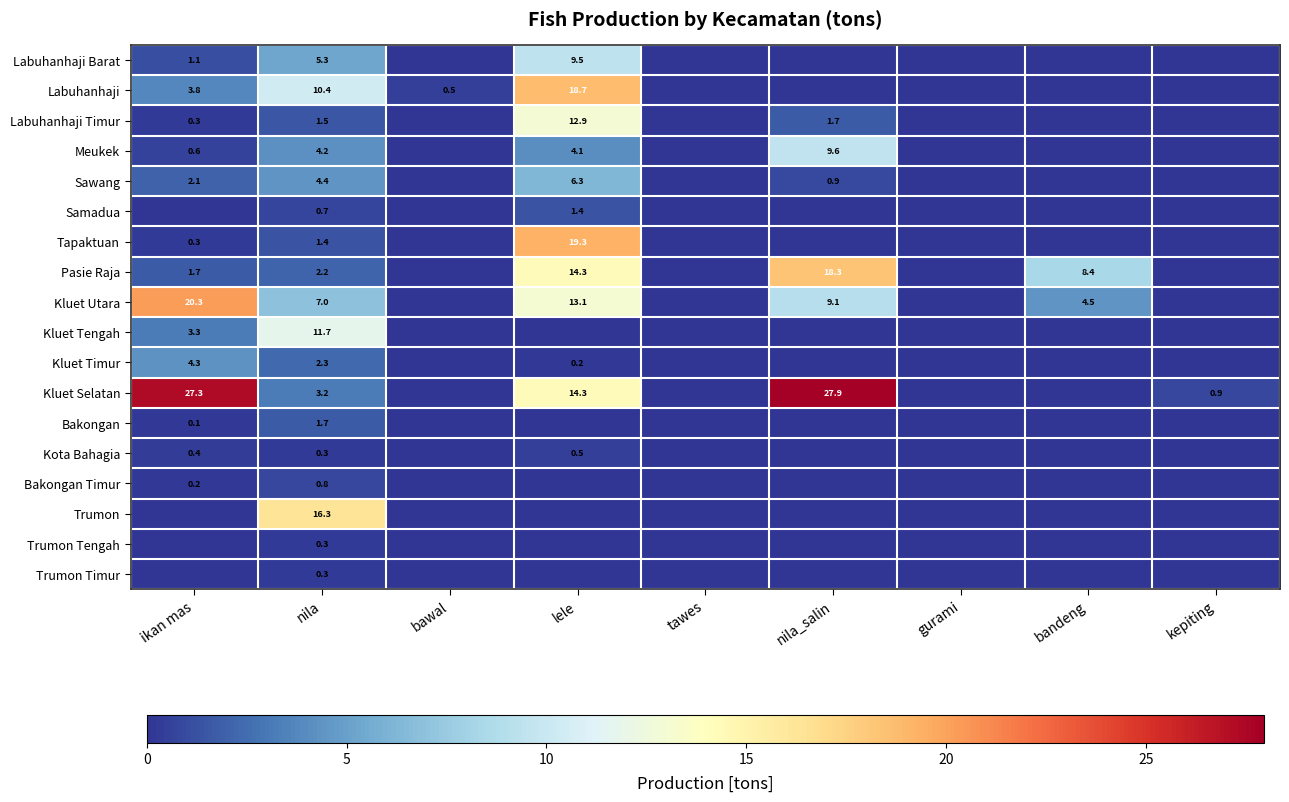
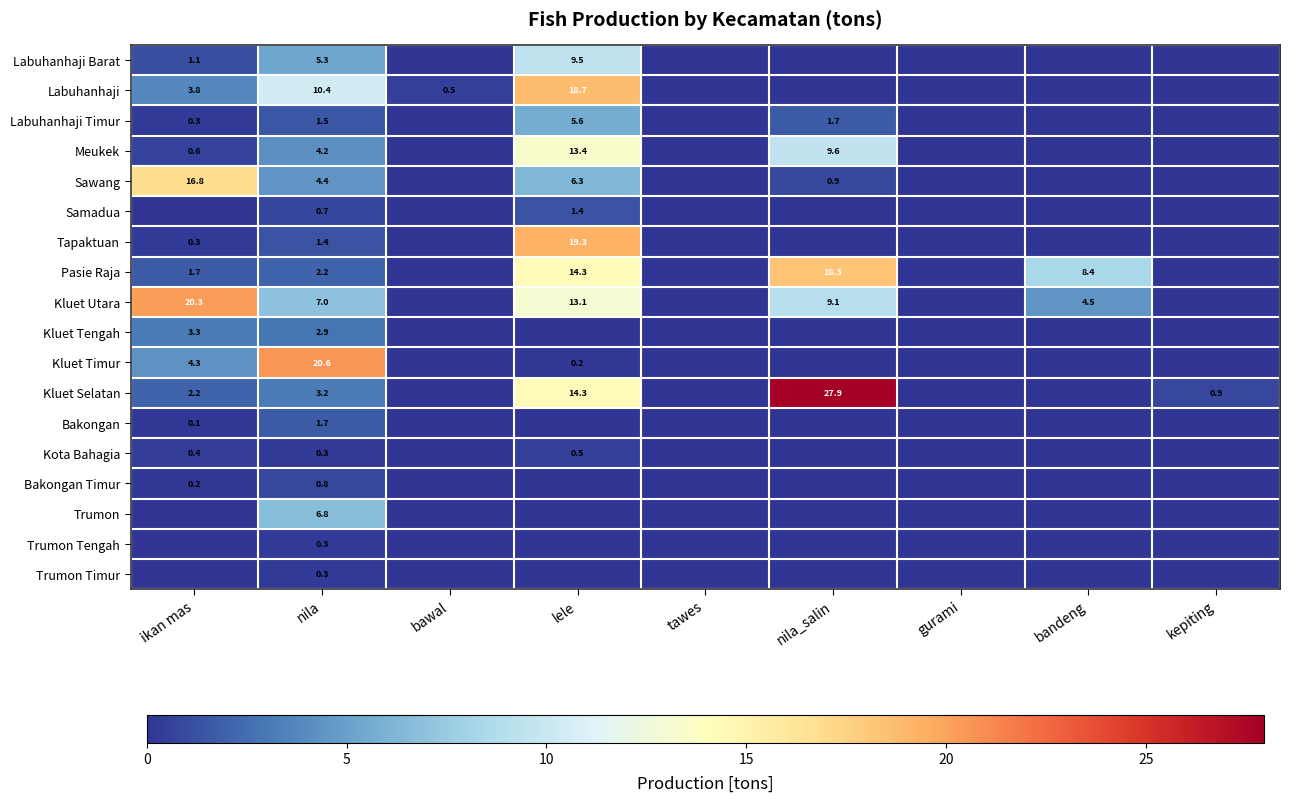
  {
    "Labuhanhaji Barat": {
      "ikan mas": 1.1,
      "nila": 5.3,
      "lele": 9.5
    },
    "Labuhanhaji": {
      "ikan mas": 3.8,
      "nila": 10.4,
      "bawal": 0.5,
      "lele": 18.7
    },
    "Labuhanhaji Timur": {
      "ikan mas": 0.3,
      "nila": 1.5,
-     "lele": 12.9,
+     "lele": 5.6,
      "nila_salin": 1.7
    },
    "Meukek": {
      "ikan mas": 0.6,
      "nila": 4.2,
-     "lele": 4.1,
+     "lele": 13.4,
      "nila_salin": 9.6
    },
    "Sawang": {
-     "ikan mas": 2.1,
+     "ikan mas": 16.8,
      "nila": 4.4,
      "lele": 6.3,
      "nila_salin": 0.9
    },
    "Samadua": {
      "nila": 0.7,
      "lele": 1.4
    },
    "Tapaktuan": {
      "ikan mas": 0.3,
      "nila": 1.4,
      "lele": 19.3
    },
    "Pasie Raja": {
      "ikan mas": 1.7,
      "nila": 2.2,
      "lele": 14.3,
      "nila_salin": 18.3,
      "bandeng": 8.4
    },
    "Kluet Utara": {
      "ikan mas": 20.3,
      "nila": 7.0,
      "lele": 13.1,
      "nila_salin": 9.1,
      "bandeng": 4.5
    },
    "Kluet Tengah": {
      "ikan mas": 3.3,
-     "nila": 11.7
+     "nila": 2.9
    },
    "Kluet Timur": {
      "ikan mas": 4.3,
-     "nila": 2.3,
+     "nila": 20.6,
      "lele": 0.2
    },
    "Kluet Selatan": {
-     "ikan mas": 27.3,
+     "ikan mas": 2.2,
      "nila": 3.2,
      "lele": 14.3,
      "nila_salin": 27.9,
      "kepiting": 0.9
    },
    "Bakongan": {
      "ikan mas": 0.1,
      "nila": 1.7
    },
    "Kota Bahagia": {
      "ikan mas": 0.4,
      "nila": 0.3,
      "lele": 0.5
    },
    "Bakongan Timur": {
      "ikan mas": 0.2,
      "nila": 0.8
    },
    "Trumon": {
-     "nila": 16.3
+     "nila": 6.8
    },
    "Trumon Tengah": {
      "nila": 0.3
    },
    "Trumon Timur": {
      "nila": 0.3
    }
  }
